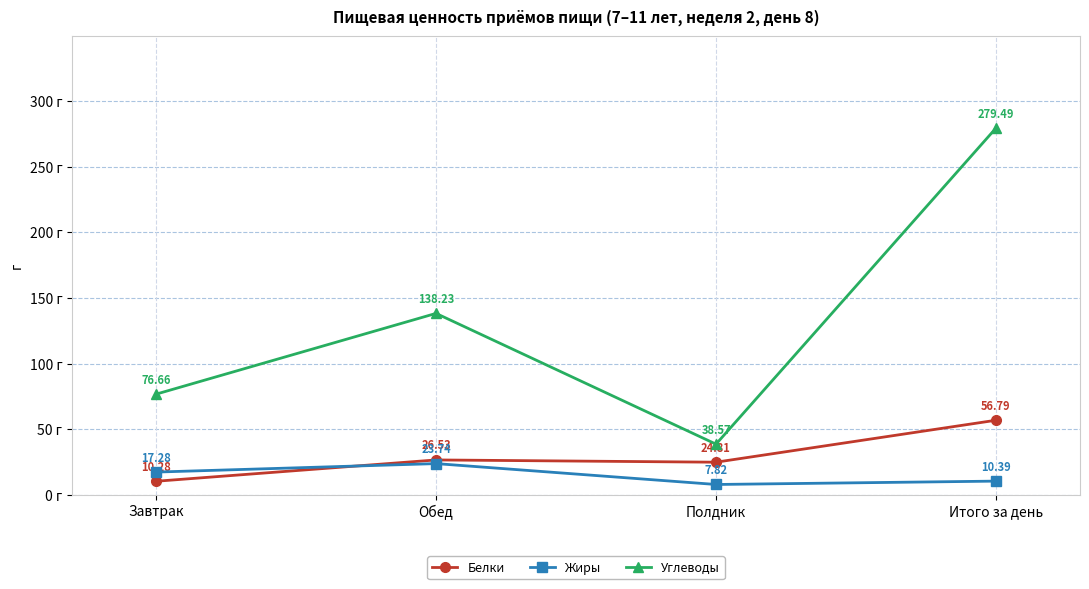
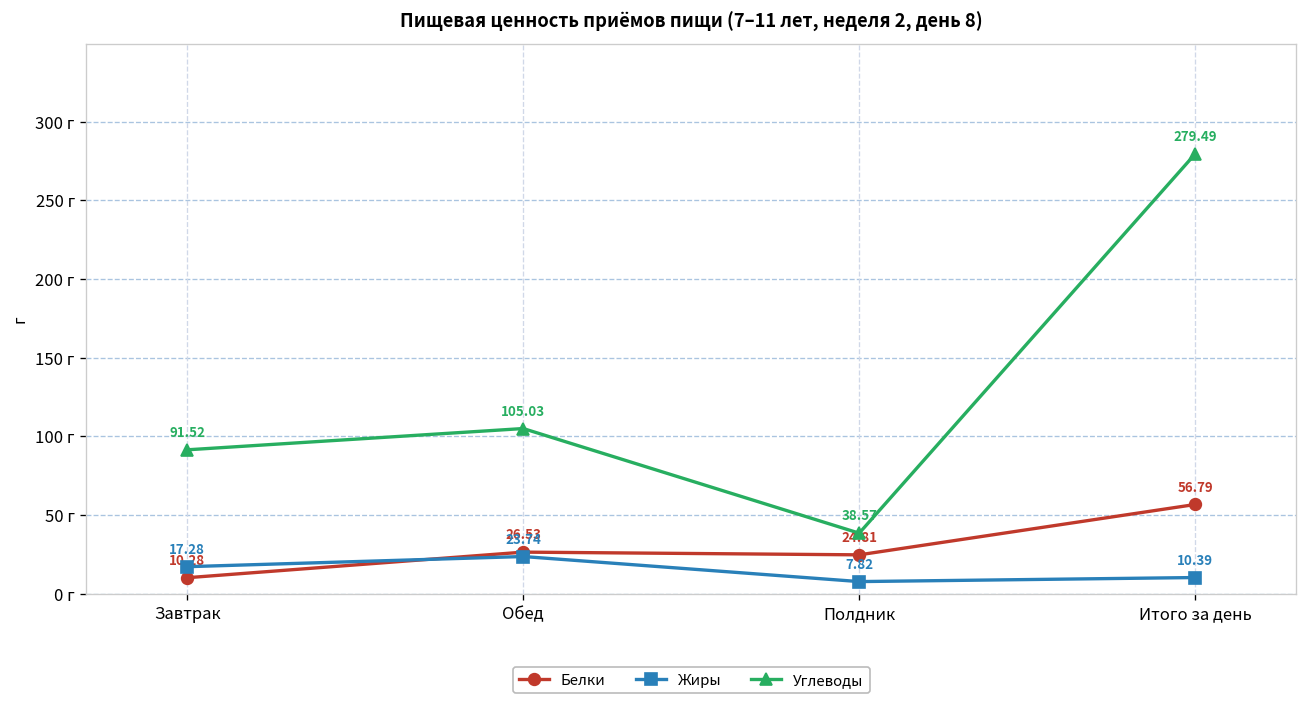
  {
    "Белки": {
      "Итого за день": 56.79
    },
    "Жиры": {
      "Итого за день": 10.39
    },
    "Углеводы": {
-     "Завтрак": 76.66,
-     "Обед": 138.23,
+     "Завтрак": 91.52,
+     "Обед": 105.03,
      "Полдник": 38.57,
      "Итого за день": 279.49
    }
  }
